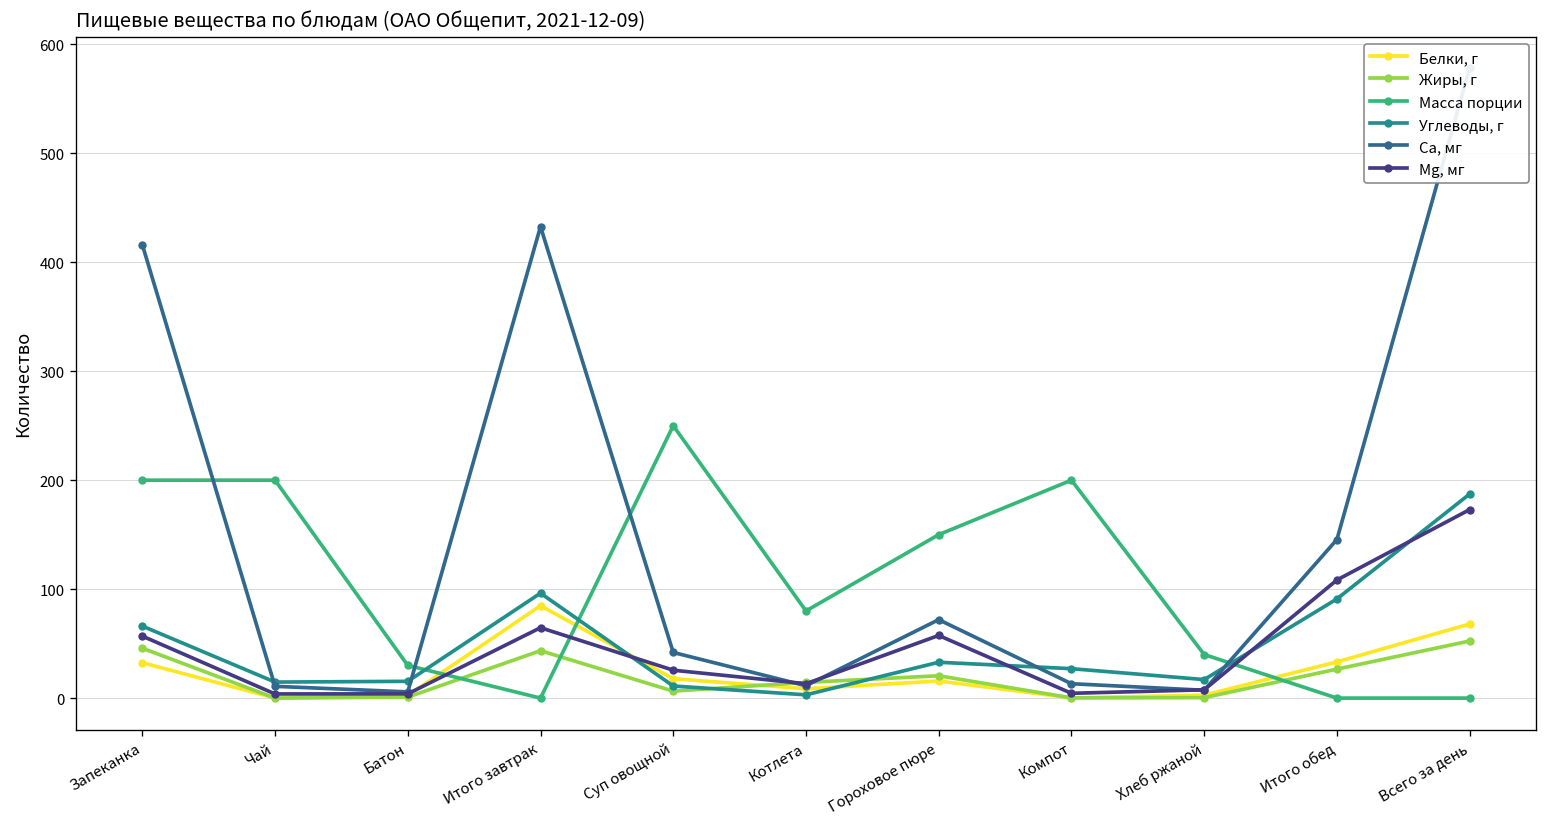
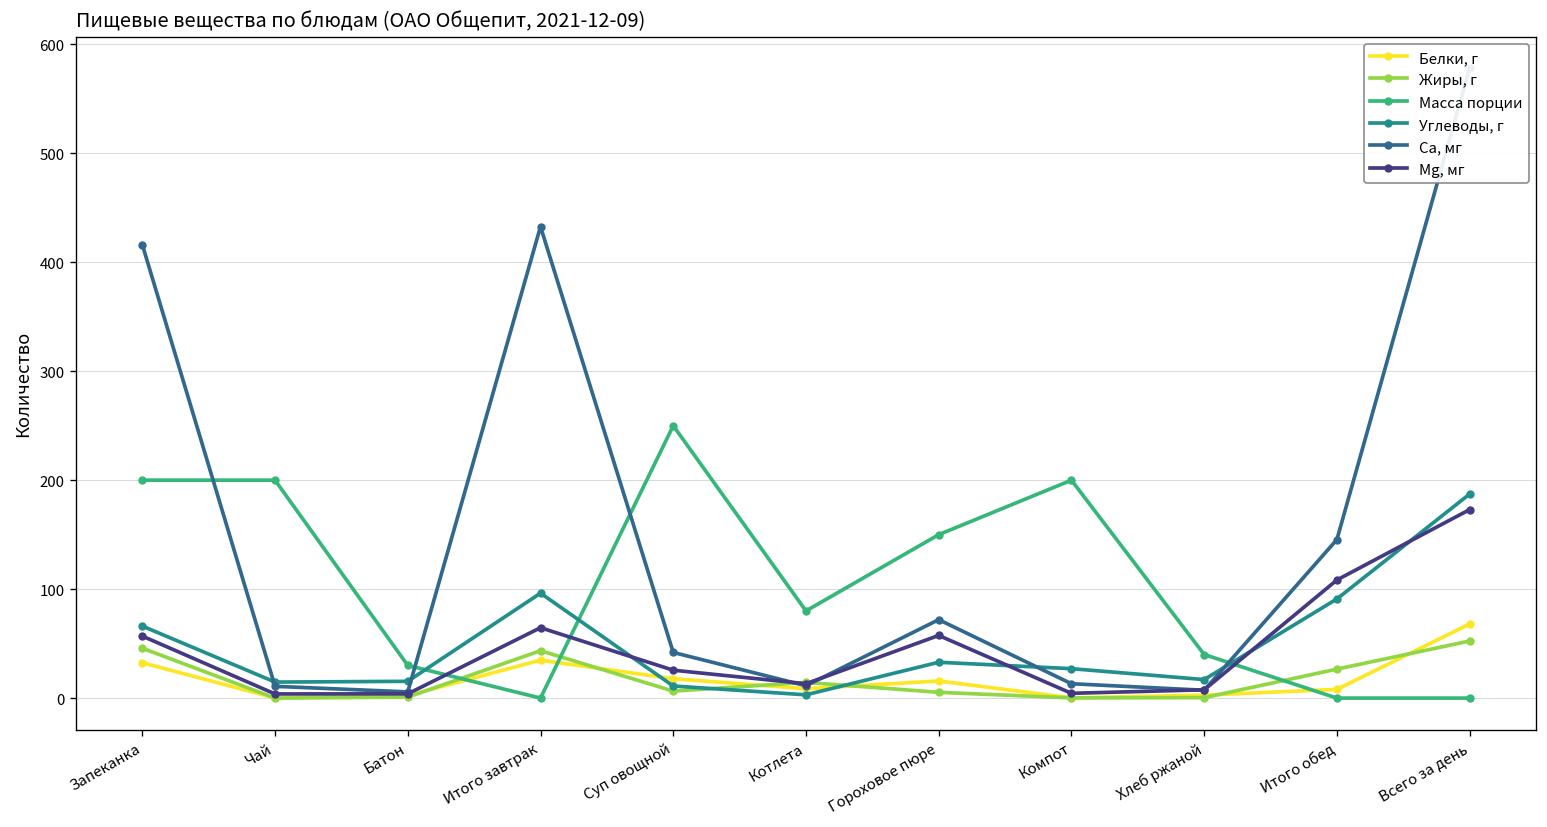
  {
    "Белки, г": {
      "Запеканка": 30,
-     "Итого завтрак": 80,
+     "Итого завтрак": 30,
      "Суп овощной": 20,
      "Гороховое пюре": 20,
-     "Итого обед": 30,
+     "Итого обед": 10,
      "Всего за день": 70
    },
    "Жиры, г": {
      "Запеканка": 50,
      "Итого завтрак": 40,
      "Суп овощной": 10,
-     "Гороховое пюре": 20,
+     "Гороховое пюре": 10,
      "Итого обед": 30,
      "Всего за день": 50
    }
  }
